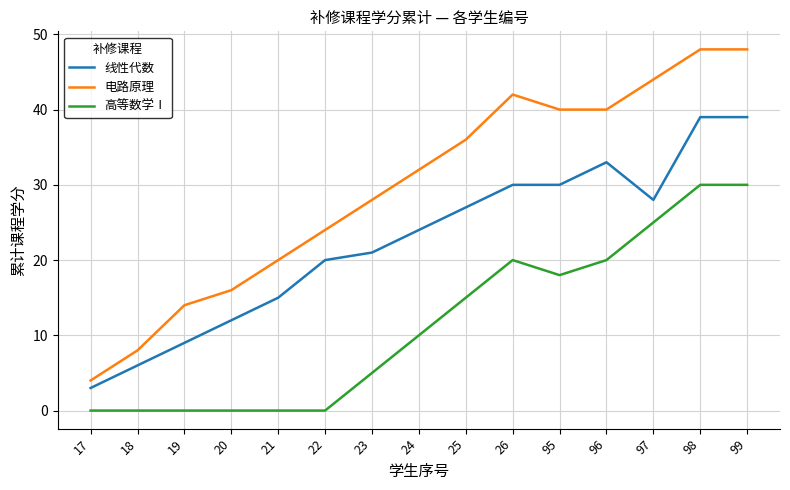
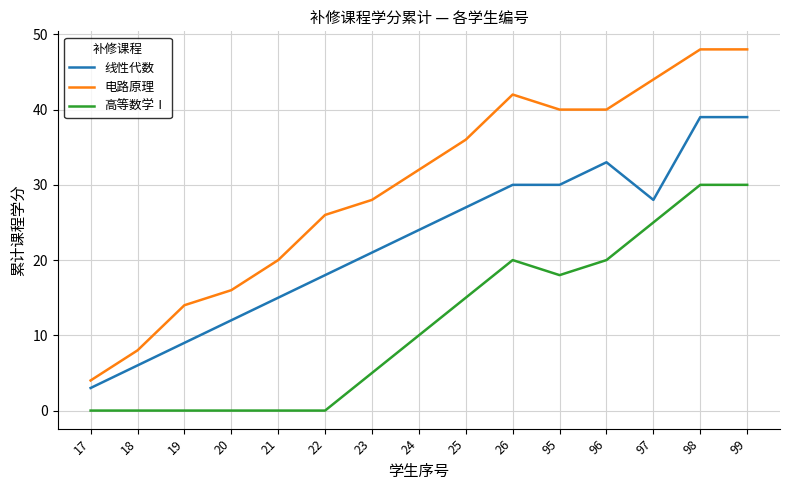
  {
    "线性代数": {
      "17": 3,
      "18": 6,
      "19": 9,
      "20": 12,
      "21": 15,
-     "22": 20,
+     "22": 18,
      "23": 21,
      "24": 24,
      "25": 27,
      "26": 30,
      "95": 30,
      "96": 33,
      "97": 28,
      "98": 39,
      "99": 39
    },
    "电路原理": {
      "17": 4,
      "18": 8,
      "19": 14,
      "20": 16,
      "21": 20,
-     "22": 24,
+     "22": 26,
      "23": 28,
      "24": 32,
      "25": 36,
      "26": 42,
      "95": 40,
      "96": 40,
      "97": 44,
      "98": 48,
      "99": 48
    },
    "高等数学Ⅰ": {
      "17": 0,
      "18": 0,
      "19": 0,
      "20": 0,
      "21": 0,
      "22": 0,
      "23": 5,
      "24": 10,
      "25": 15,
      "26": 20,
      "95": 18,
      "96": 20,
      "97": 25,
      "98": 30,
      "99": 30
    }
  }
